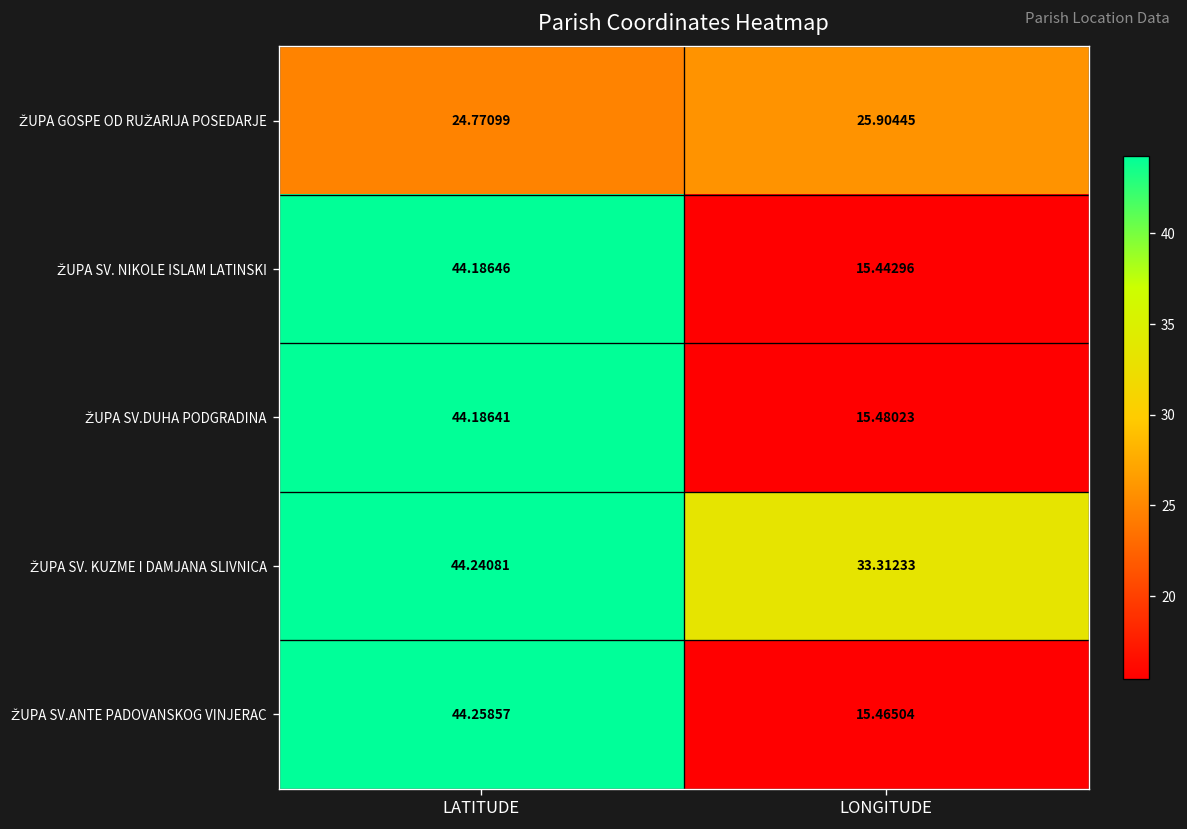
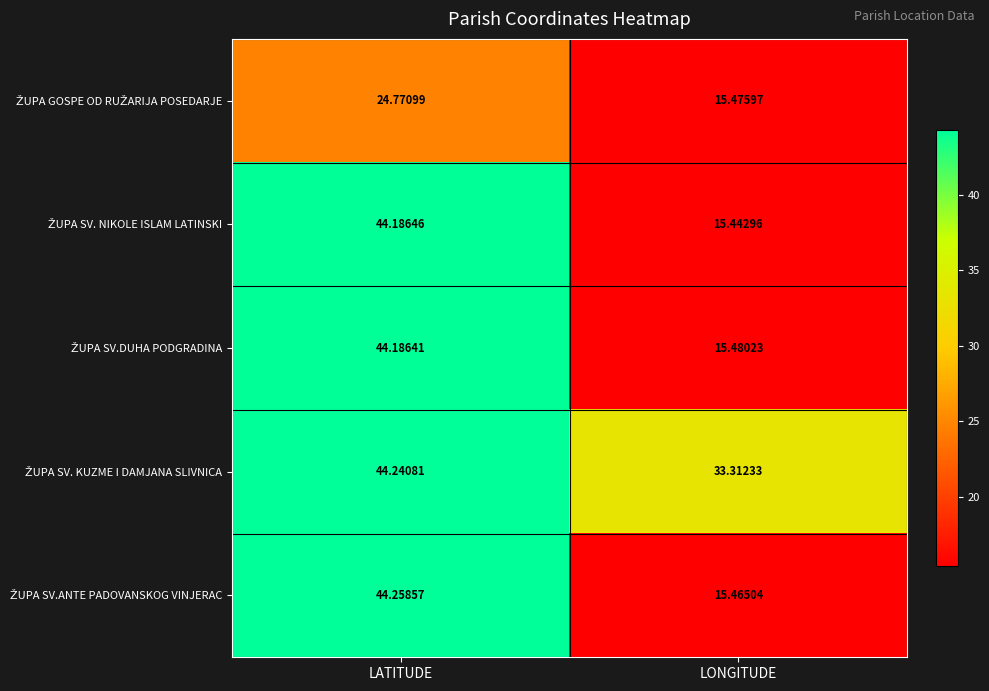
  {
    "ŽUPA GOSPE OD RUŽARIJA POSEDARJE": {
      "LATITUDE": 24.77099,
-     "LONGITUDE": 25.90445
+     "LONGITUDE": 15.47597
    },
    "ŽUPA SV. NIKOLE ISLAM LATINSKI": {
      "LATITUDE": 44.18646,
      "LONGITUDE": 15.44296
    },
    "ŽUPA SV.DUHA PODGRADINA": {
      "LATITUDE": 44.18641,
      "LONGITUDE": 15.48023
    },
    "ŽUPA SV. KUZME I DAMJANA SLIVNICA": {
      "LATITUDE": 44.24081,
      "LONGITUDE": 33.31233
    },
    "ŽUPA SV.ANTE PADOVANSKOG VINJERAC": {
      "LATITUDE": 44.25857,
      "LONGITUDE": 15.46504
    }
  }
